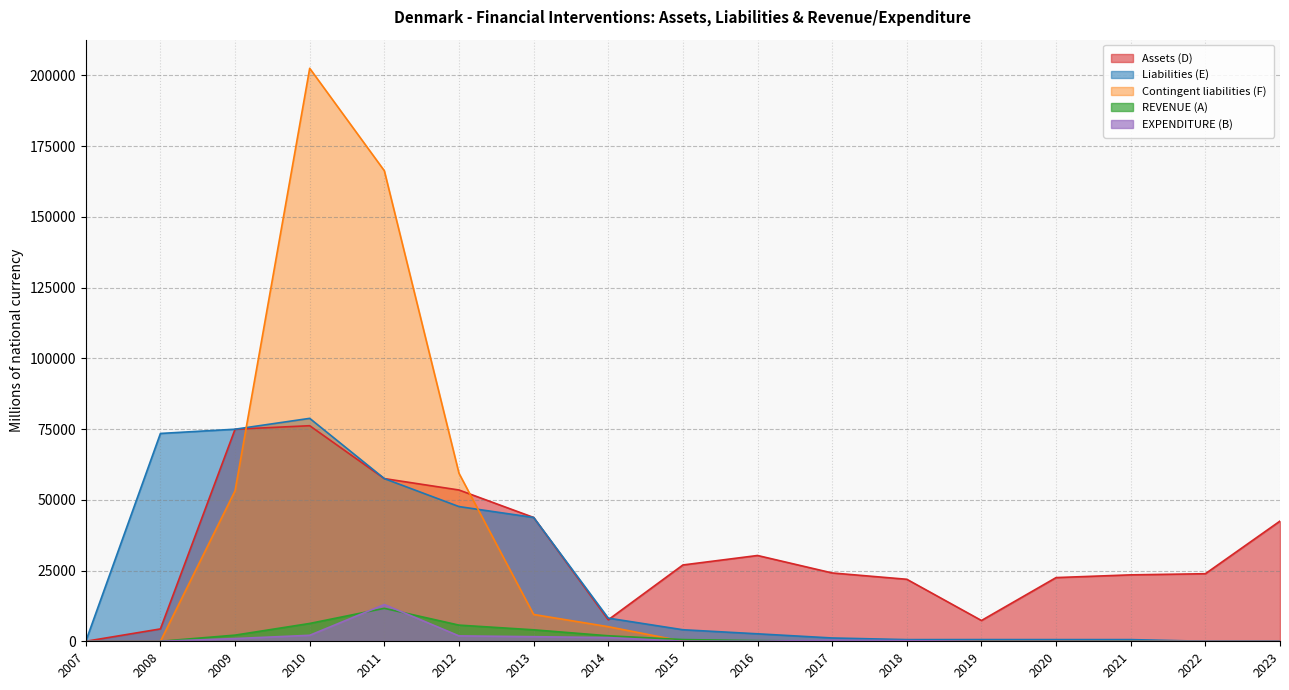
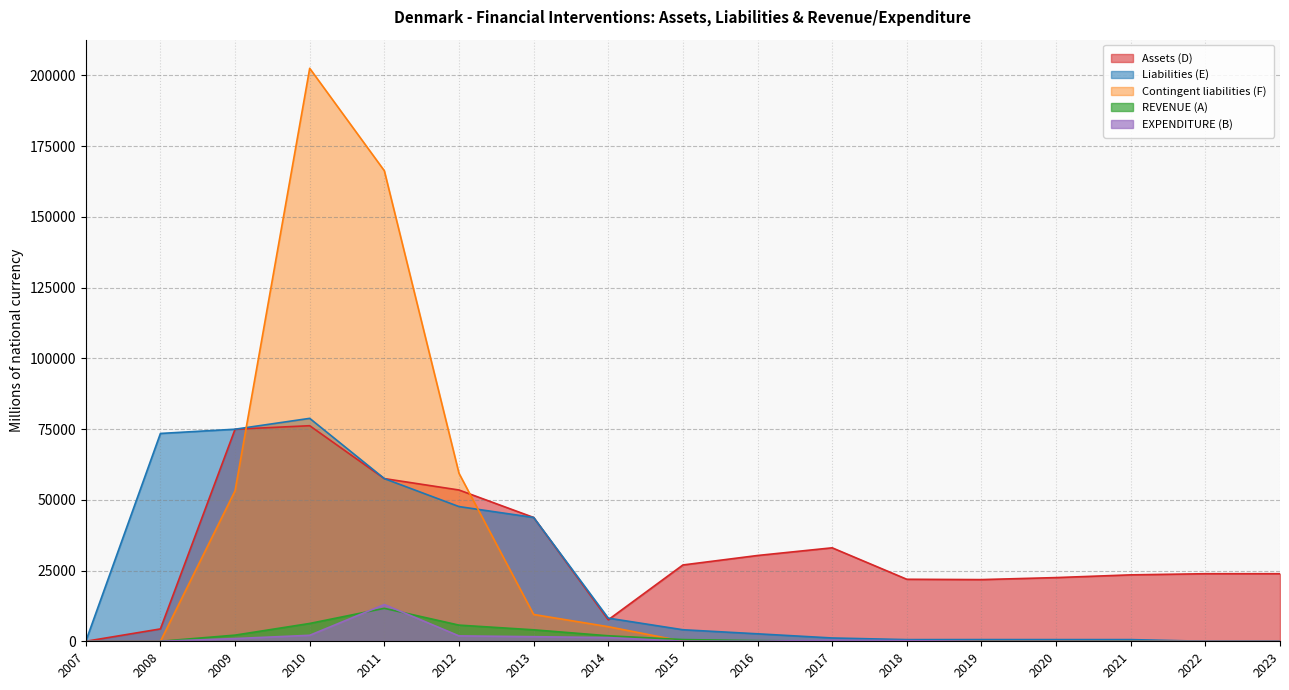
  {
    "Assets (D)": {
      "2008": 4000,
      "2010": 76000,
      "2012": 53000,
      "2015": 27000,
      "2016": 30000,
-     "2017": 24000,
+     "2017": 33000,
      "2018": 22000,
-     "2019": 7000,
+     "2019": 22000,
      "2020": 23000,
      "2021": 23000,
      "2022": 24000,
-     "2023": 42000
+     "2023": 24000
    },
    "Liabilities (E)": {
      "2008": 73000,
      "2010": 79000,
      "2012": 48000,
      "2015": 4000,
      "2016": 3000
    },
    "Contingent liabilities (F)": {
      "2009": 53000,
      "2010": 203000,
      "2011": 166000,
      "2012": 59000,
      "2013": 9000,
      "2014": 5000
    },
    "REVENUE (A)": {
      "2009": 2000,
      "2010": 6000,
      "2011": 12000,
      "2012": 6000,
      "2013": 4000
    },
    "EXPENDITURE (B)": {
      "2009": 1000,
      "2010": 2000,
      "2011": 13000,
      "2012": 2000,
      "2013": 2000
    }
  }
